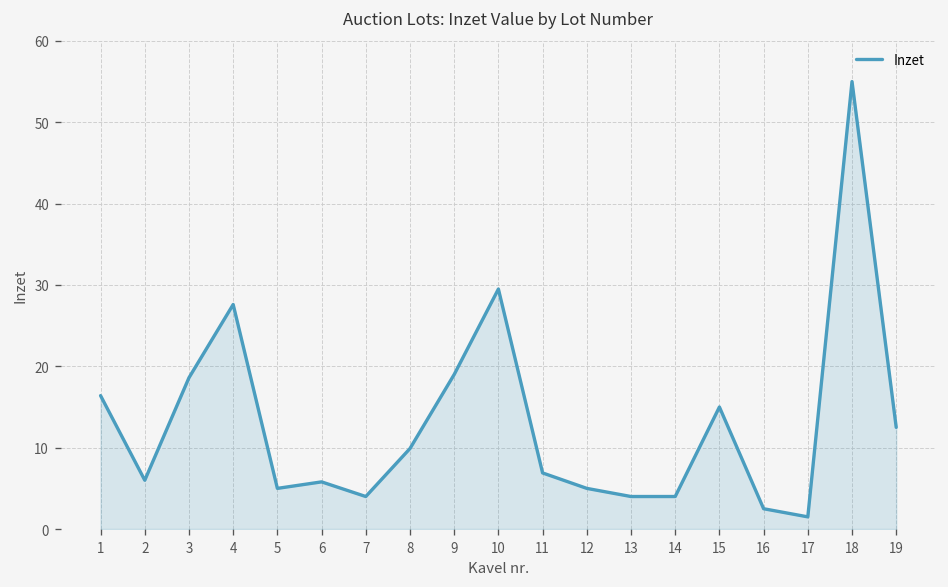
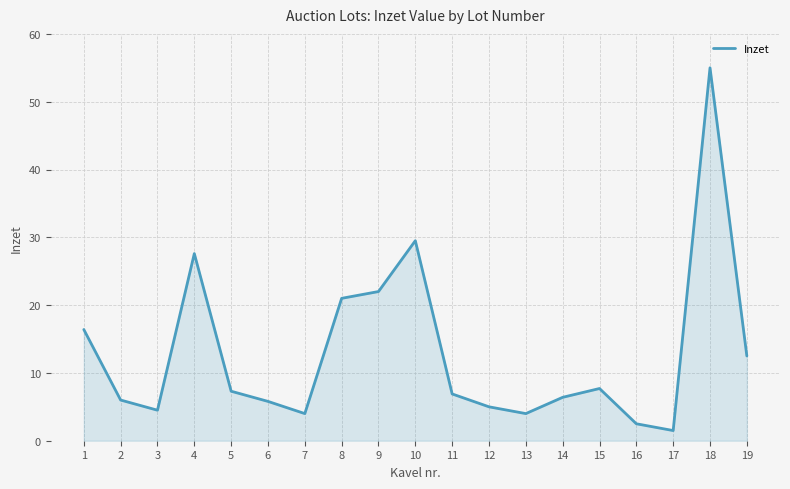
  {
    "1": 16,
    "2": 6,
-   "3": 19,
+   "3": 5,
    "4": 28,
-   "5": 5,
+   "5": 7,
    "6": 6,
    "7": 4,
-   "8": 10,
-   "9": 19,
+   "8": 21,
+   "9": 22,
    "10": 30,
    "11": 7,
    "12": 5,
    "13": 4,
-   "14": 4,
-   "15": 15,
+   "14": 6,
+   "15": 8,
    "16": 3,
    "17": 2,
    "18": 55,
    "19": 13
  }
